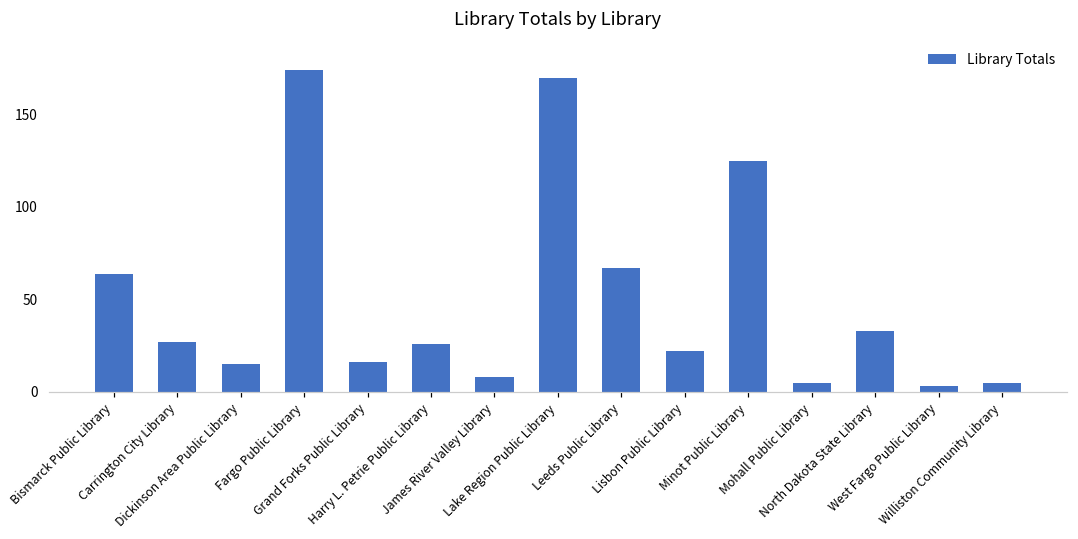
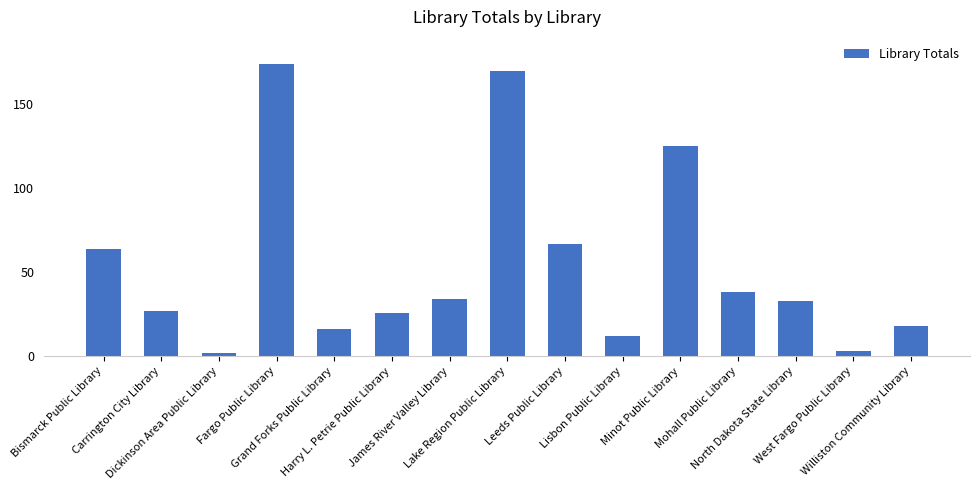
  {
    "Bismarck Public Library": 64,
    "Carrington City Library": 27,
-   "Dickinson Area Public Library": 15,
+   "Dickinson Area Public Library": 2,
    "Fargo Public Library": 174,
    "Grand Forks Public Library": 16,
    "Harry L. Petrie Public Library": 26,
-   "James River Valley Library": 8,
+   "James River Valley Library": 34,
    "Lake Region Public Library": 170,
    "Leeds Public Library": 67,
-   "Lisbon Public Library": 22,
+   "Lisbon Public Library": 12,
    "Minot Public Library": 125,
-   "Mohall Public Library": 5,
+   "Mohall Public Library": 38,
    "North Dakota State Library": 33,
    "West Fargo Public Library": 3,
-   "Williston Community Library": 5
+   "Williston Community Library": 18
  }
